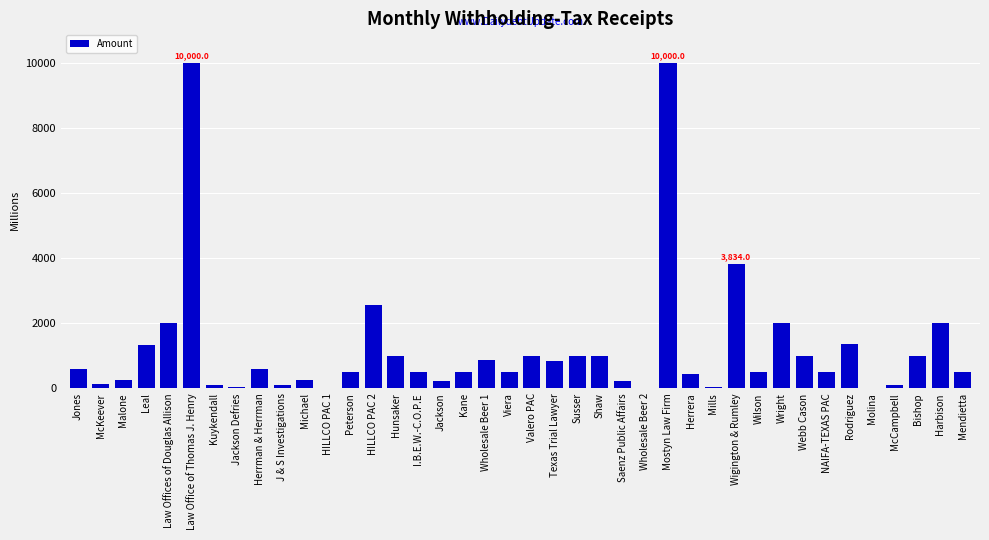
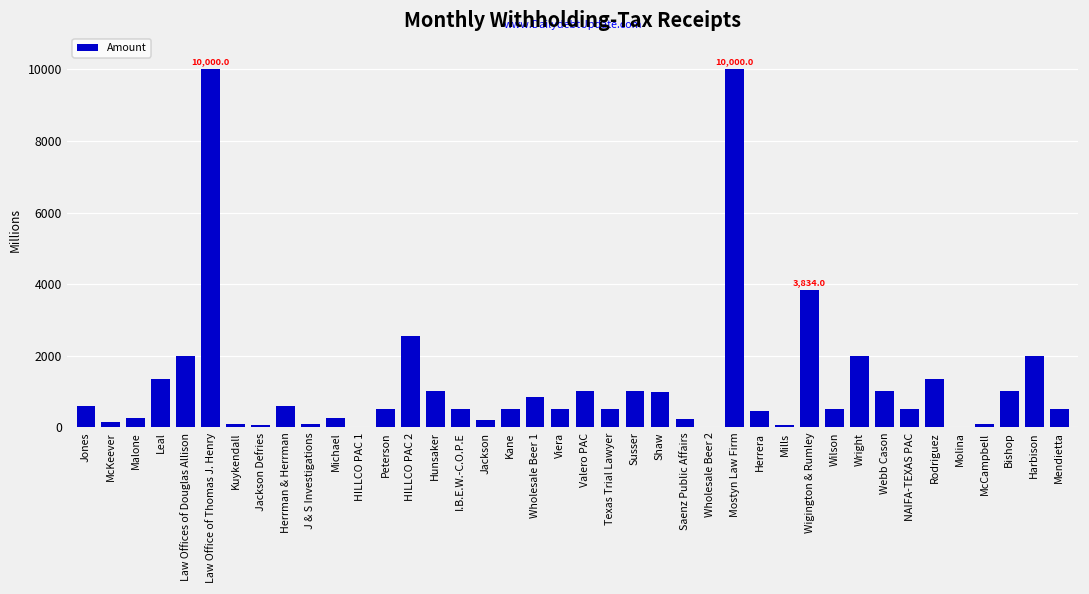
  {
    "Jones": 600,
    "McKeever": 200,
    "Malone": 300,
    "Leal": 1300,
    "Law Offices of Douglas Allison": 2000,
    "Kuykendall": 100,
    "Herrman & Herrman": 600,
    "J & S Investigations": 100,
    "Michael": 300,
    "Peterson": 500,
    "HILLCO PAC 2": 2600,
    "Hunsaker": 1000,
    "I.B.E.W.-C.O.P.E": 500,
    "Jackson": 200,
    "Kane": 500,
    "Wholesale Beer 1": 900,
    "Viera": 500,
    "Valero PAC": 1000,
-   "Texas Trial Lawyer": 800,
+   "Texas Trial Lawyer": 500,
    "Susser": 1000,
    "Shaw": 1000,
    "Saenz Public Affairs": 200,
    "Herrera": 500,
    "Wilson": 500,
    "Wright": 2000,
    "Webb Cason": 1000,
    "NAIFA-TEXAS PAC": 500,
    "Rodriguez": 1400,
    "McCampbell": 100,
    "Bishop": 1000,
    "Harbison": 2000,
    "Mendietta": 500
  }
